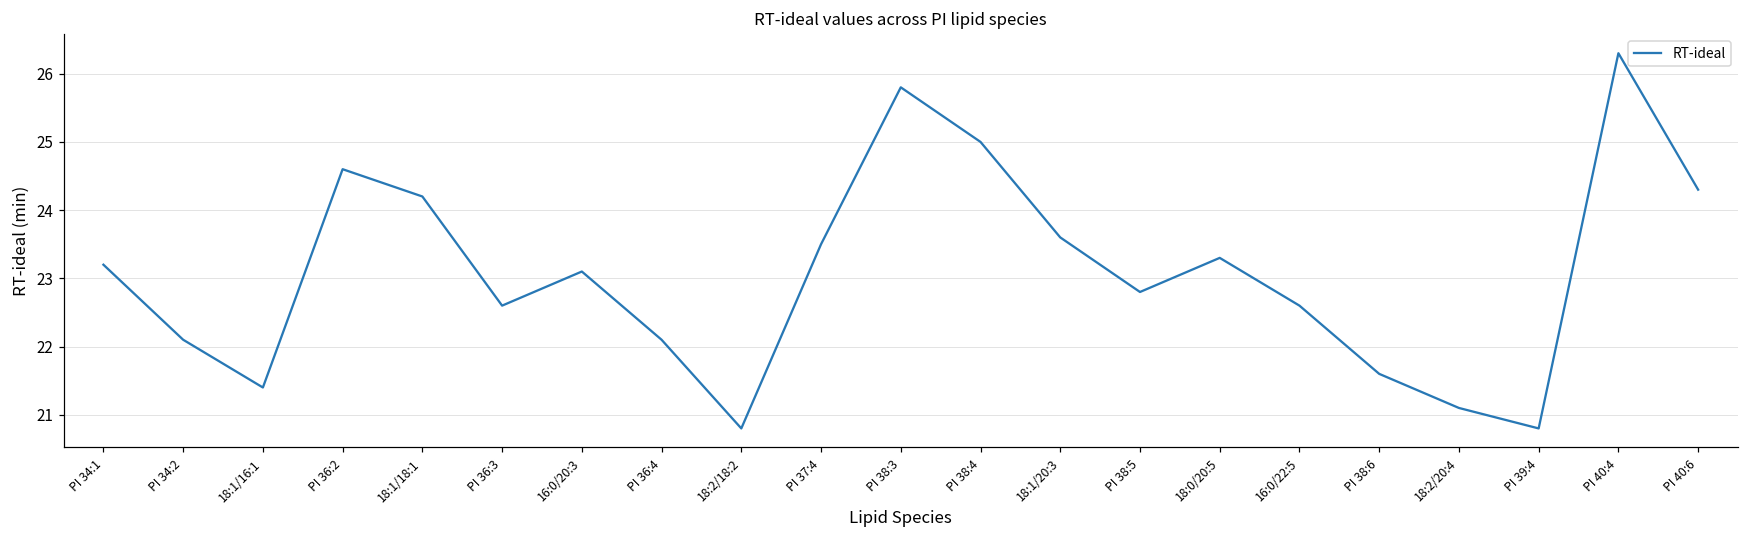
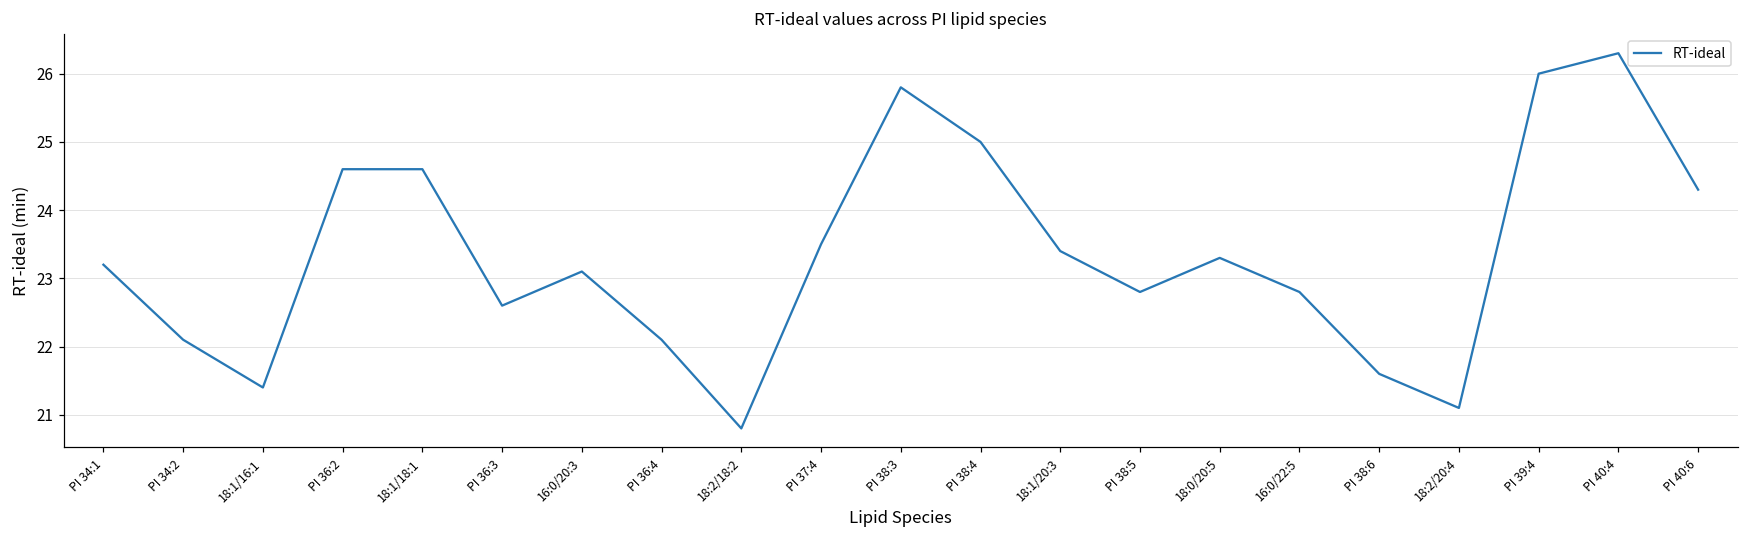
  {
    "PI 34:1": 23.2,
    "PI 34:2": 22.1,
    "18:1/16:1": 21.4,
    "PI 36:2": 24.6,
-   "18:1/18:1": 24.2,
+   "18:1/18:1": 24.6,
    "PI 36:3": 22.6,
    "16:0/20:3": 23.1,
    "PI 36:4": 22.1,
    "18:2/18:2": 20.8,
    "PI 37:4": 23.5,
    "PI 38:3": 25.8,
    "PI 38:4": 25.0,
-   "18:1/20:3": 23.6,
+   "18:1/20:3": 23.4,
    "PI 38:5": 22.8,
    "18:0/20:5": 23.3,
-   "16:0/22:5": 22.6,
+   "16:0/22:5": 22.8,
    "PI 38:6": 21.6,
    "18:2/20:4": 21.1,
-   "PI 39:4": 20.8,
+   "PI 39:4": 26.0,
    "PI 40:4": 26.3,
    "PI 40:6": 24.3
  }
